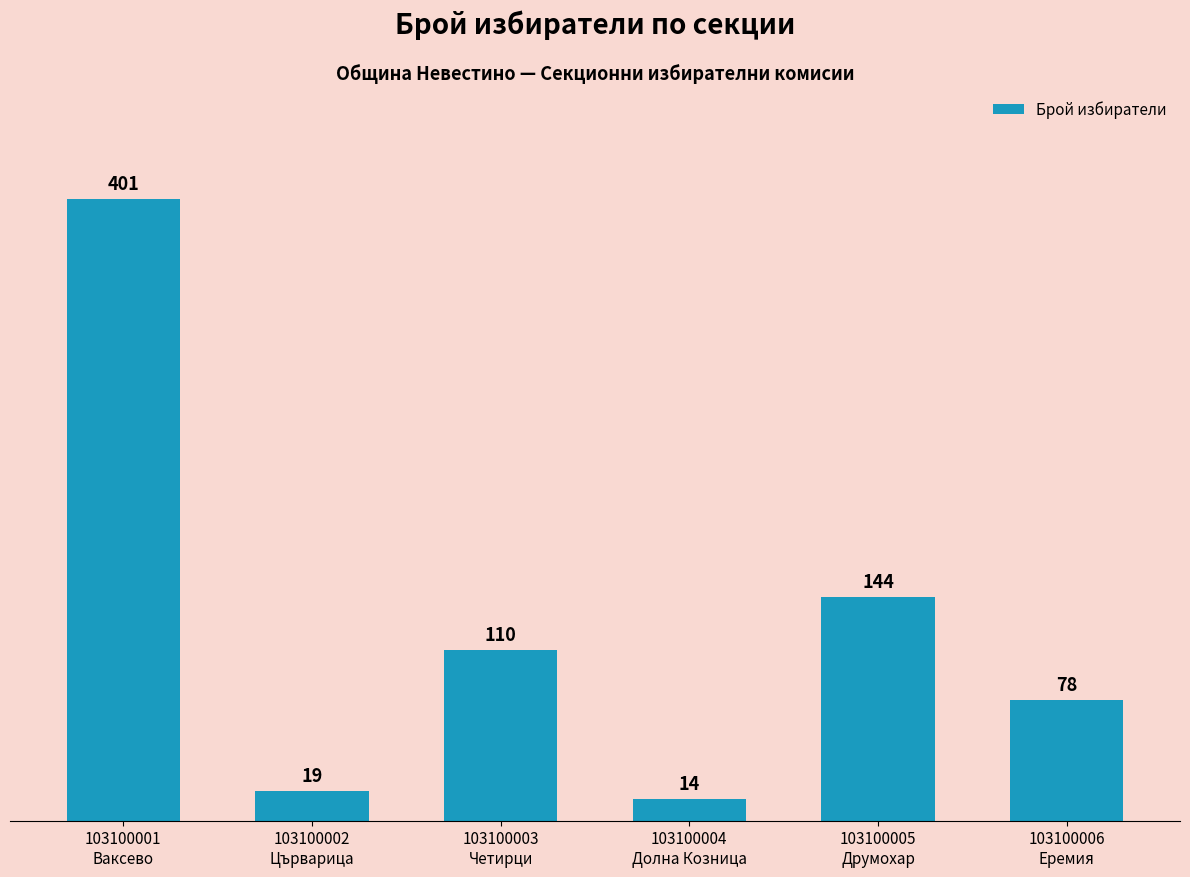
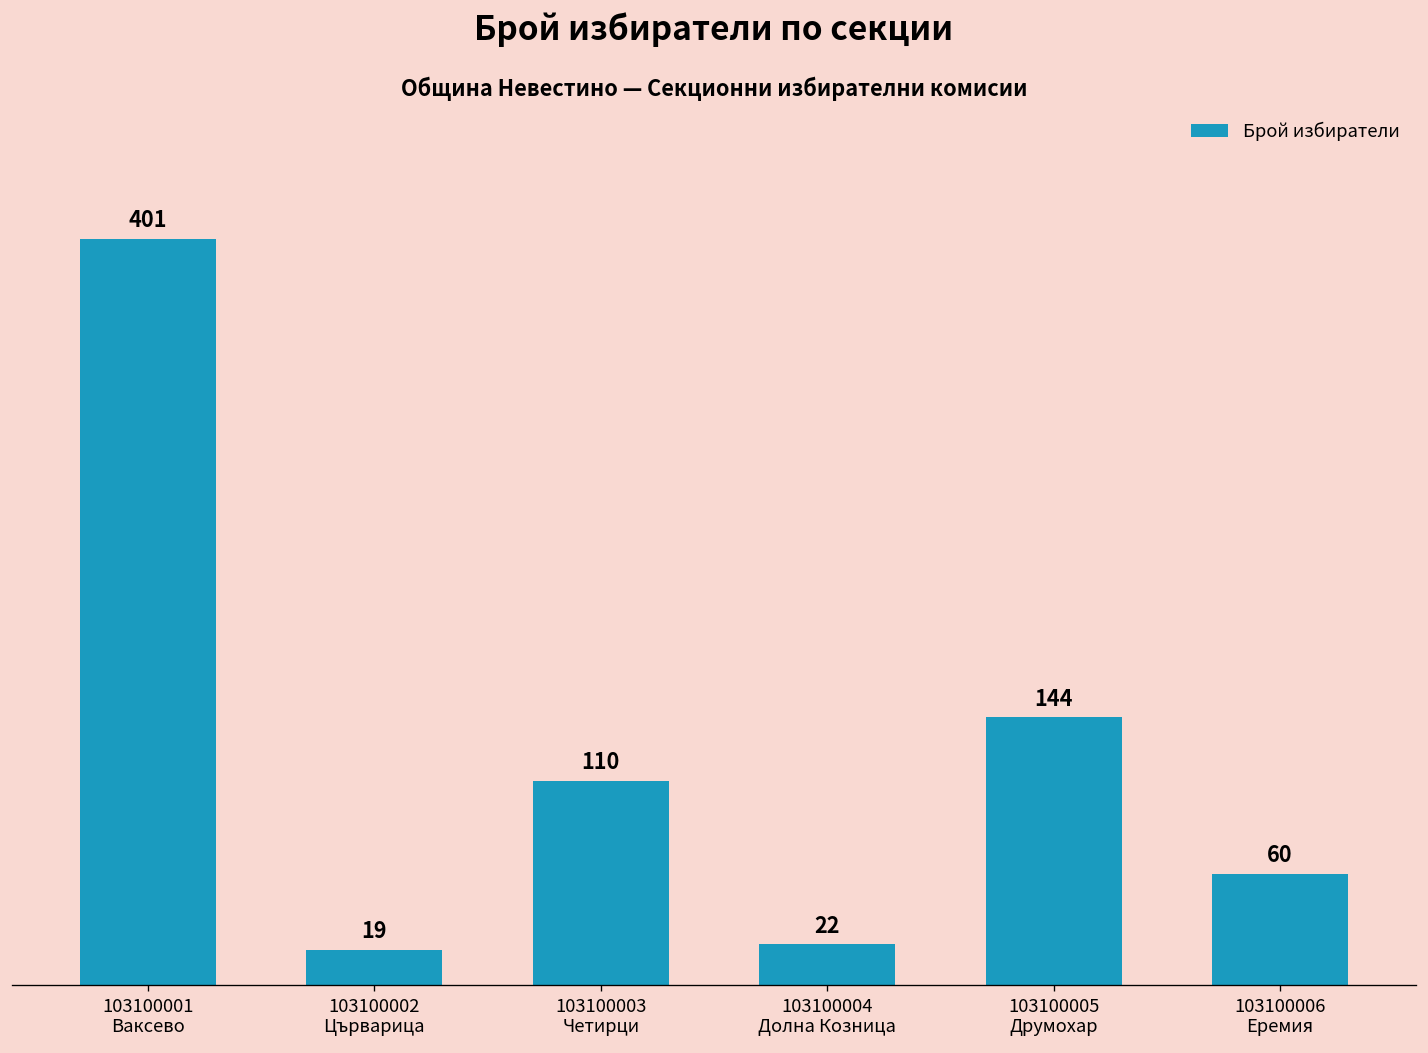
  {
    "103100001 Ваксево": 401,
    "103100002 Църварица": 19,
    "103100003 Четирци": 110,
-   "103100004 Долна Козница": 14,
+   "103100004 Долна Козница": 22,
    "103100005 Друмохар": 144,
-   "103100006 Еремия": 78
+   "103100006 Еремия": 60
  }
